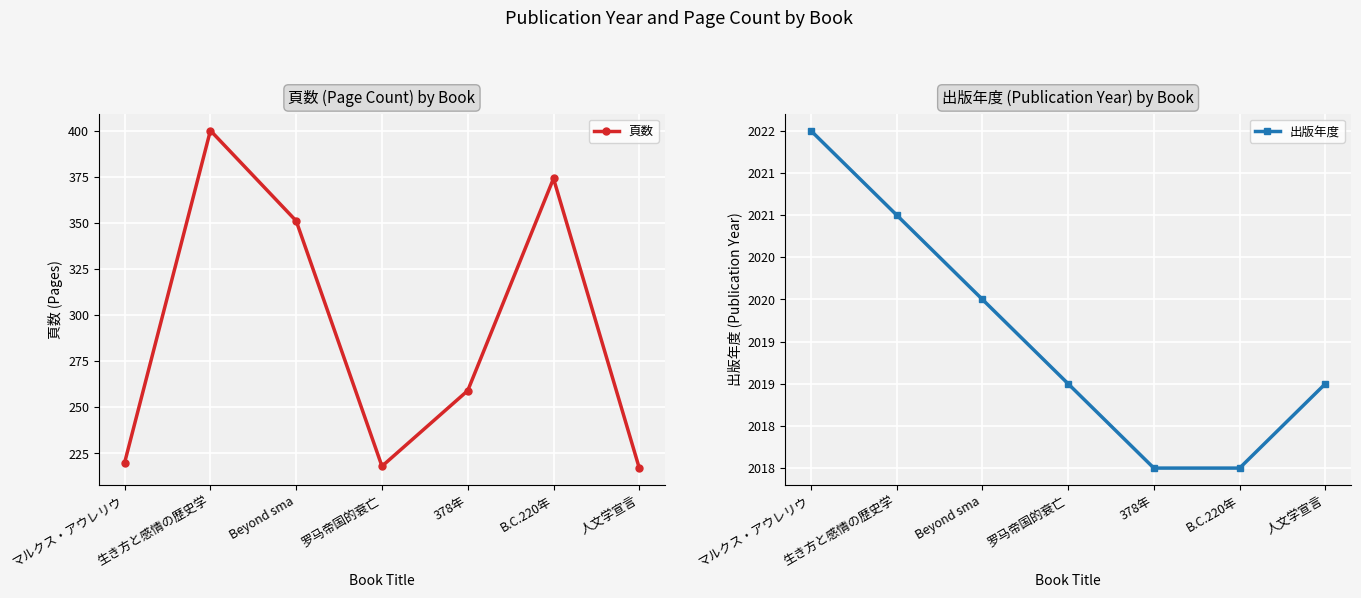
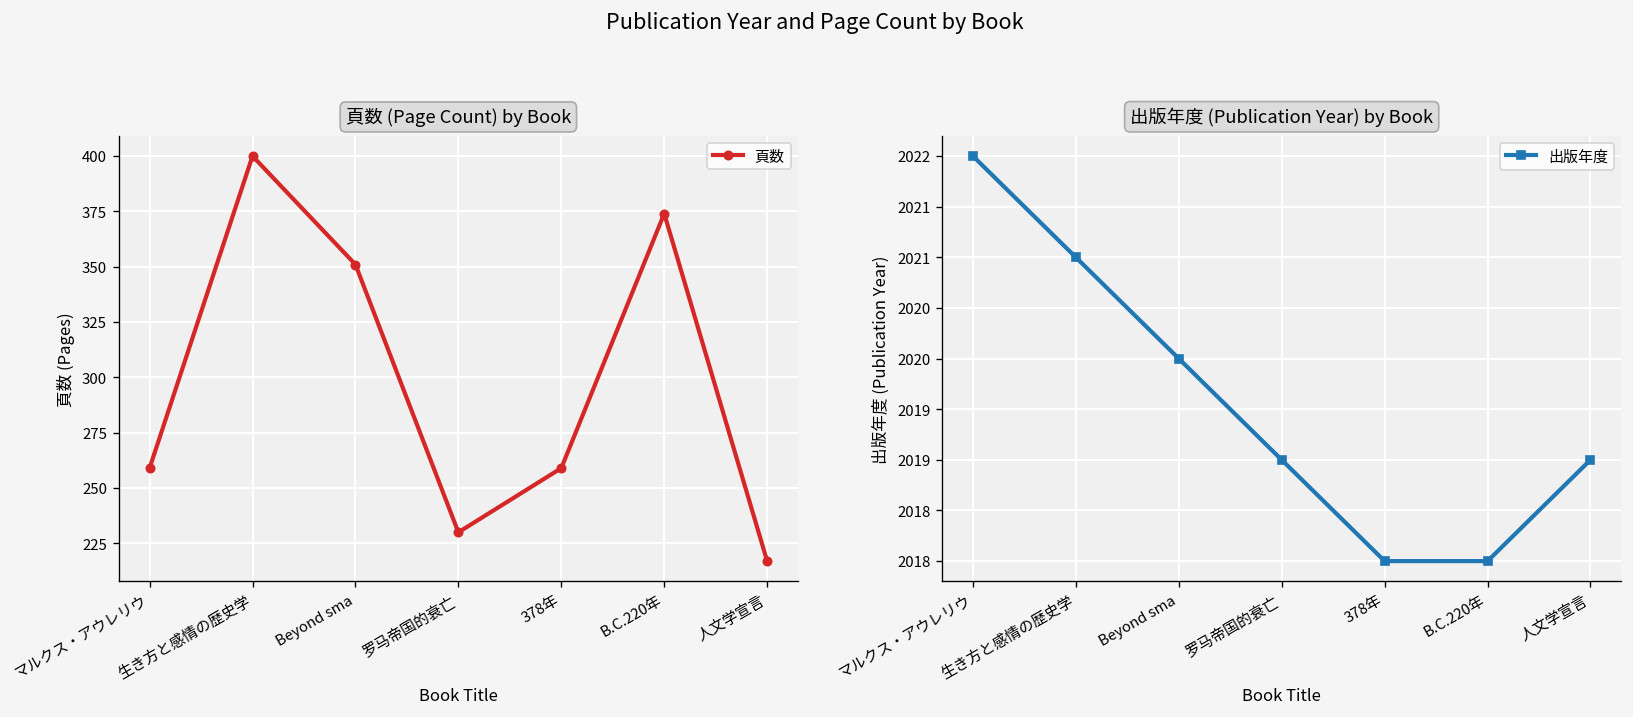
  {
    "頁数 (Page Count) by Book": {
-     "マルクス・アウレリウ": 220,
+     "マルクス・アウレリウ": 259,
      "生き方と感情の歴史学": 400,
      "Beyond sma": 351,
-     "罗马帝国的衰亡": 218,
+     "罗马帝国的衰亡": 230,
      "378年": 259,
      "B.C.220年": 374,
      "人文学宣言": 217
    }
  }
